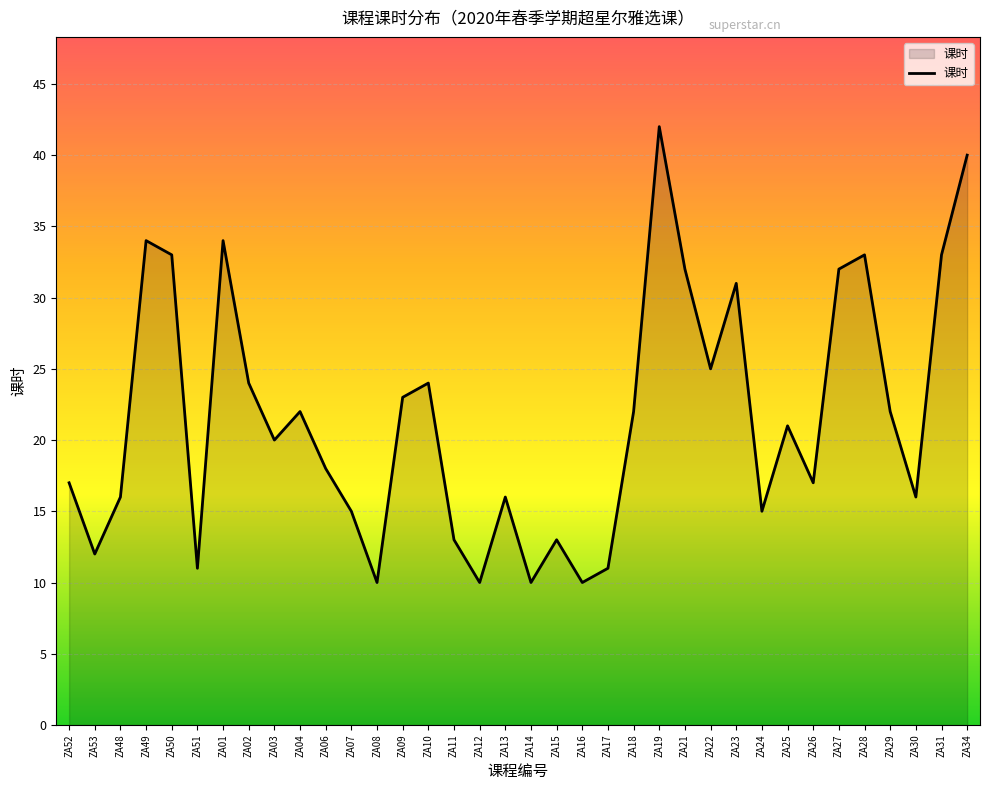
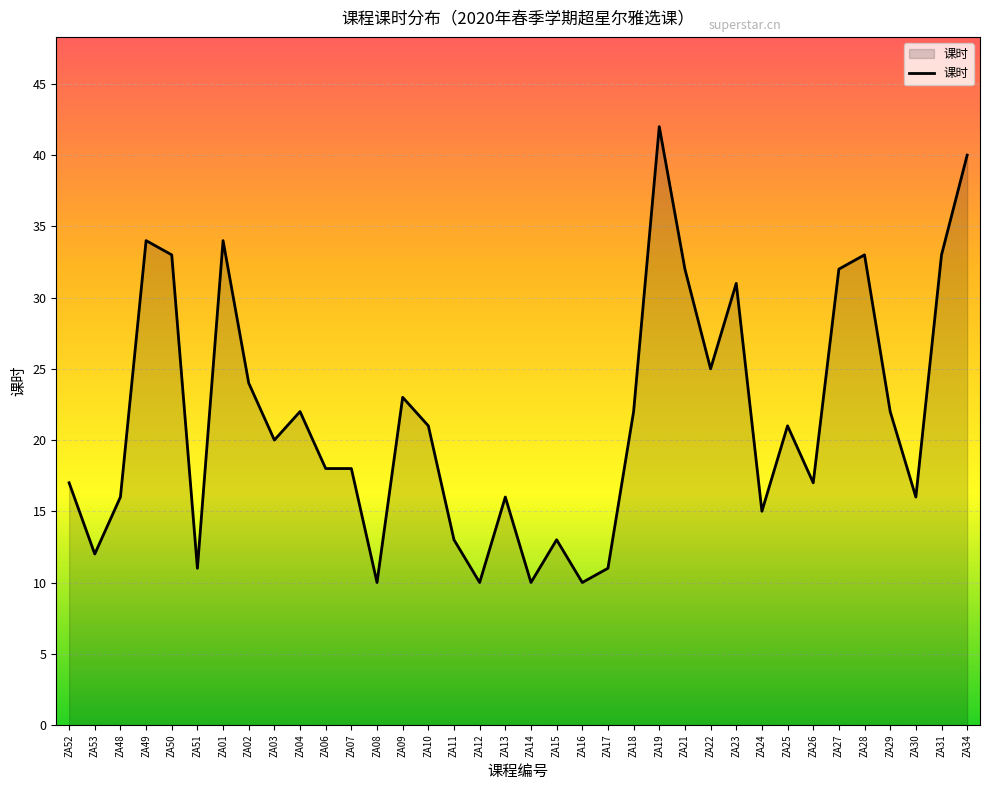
  {
    "ZA52": 17,
    "ZA53": 12,
    "ZA48": 16,
    "ZA49": 34,
    "ZA50": 33,
    "ZA51": 11,
    "ZA01": 34,
    "ZA02": 24,
    "ZA03": 20,
    "ZA04": 22,
    "ZA06": 18,
-   "ZA07": 15,
+   "ZA07": 18,
    "ZA08": 10,
    "ZA09": 23,
-   "ZA10": 24,
+   "ZA10": 21,
    "ZA11": 13,
    "ZA12": 10,
    "ZA13": 16,
    "ZA14": 10,
    "ZA15": 13,
    "ZA16": 10,
    "ZA17": 11,
    "ZA18": 22,
    "ZA19": 42,
    "ZA21": 32,
    "ZA22": 25,
    "ZA23": 31,
    "ZA24": 15,
    "ZA25": 21,
    "ZA26": 17,
    "ZA27": 32,
    "ZA28": 33,
    "ZA29": 22,
    "ZA30": 16,
    "ZA31": 33,
    "ZA34": 40
  }
